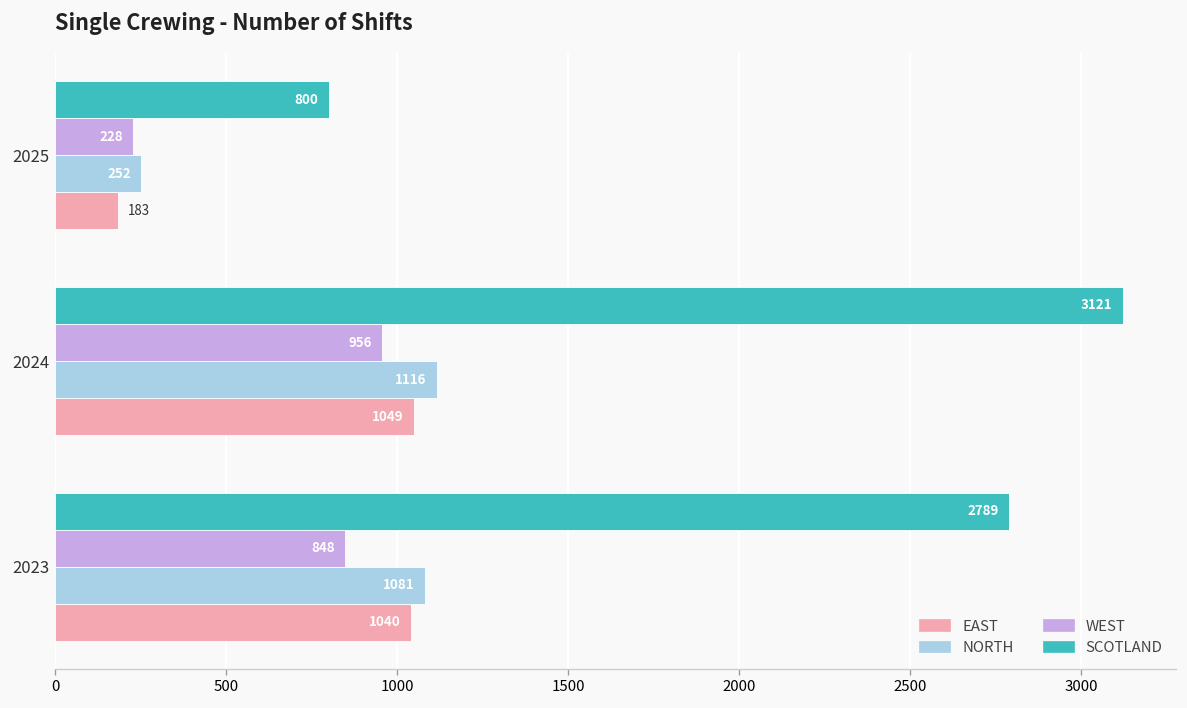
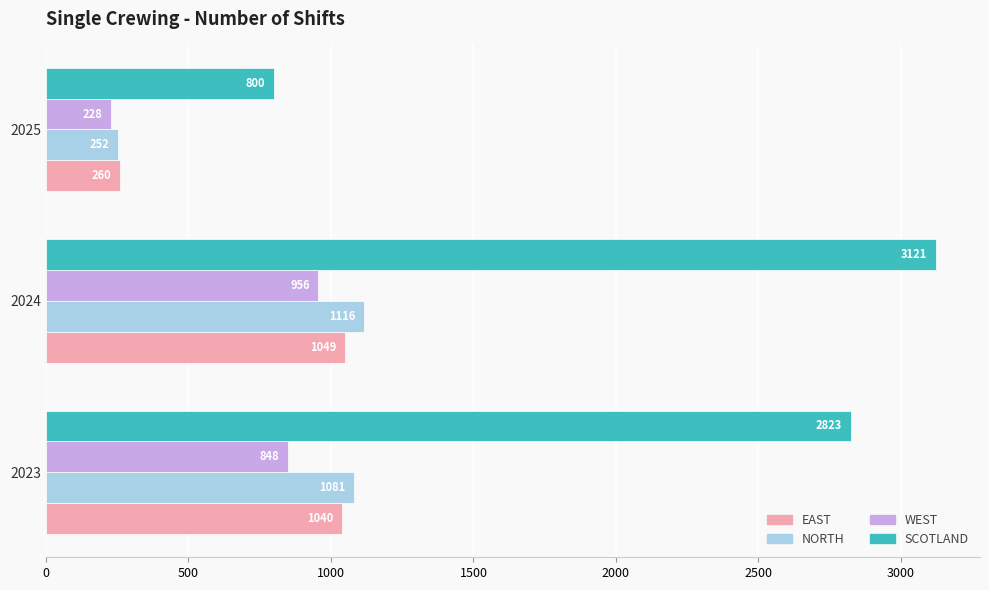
  {
    "EAST": {
-     "2025": 183,
+     "2025": 260,
      "2024": 1049,
      "2023": 1040
    },
    "SCOTLAND": {
      "2025": 800,
      "2024": 3121,
-     "2023": 2789
+     "2023": 2823
    }
  }
